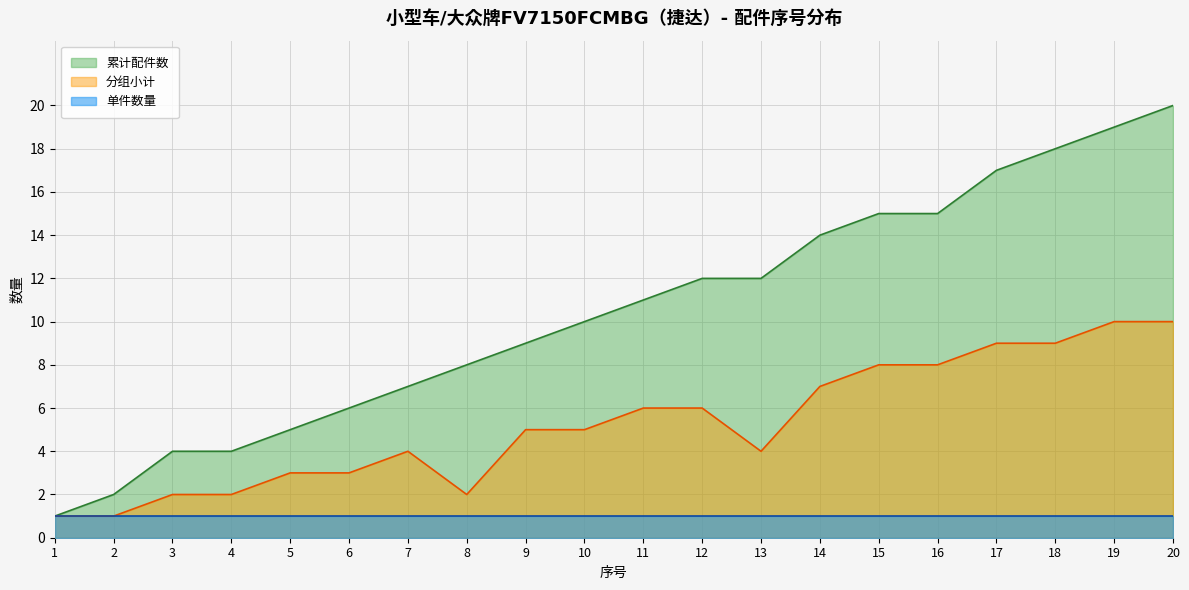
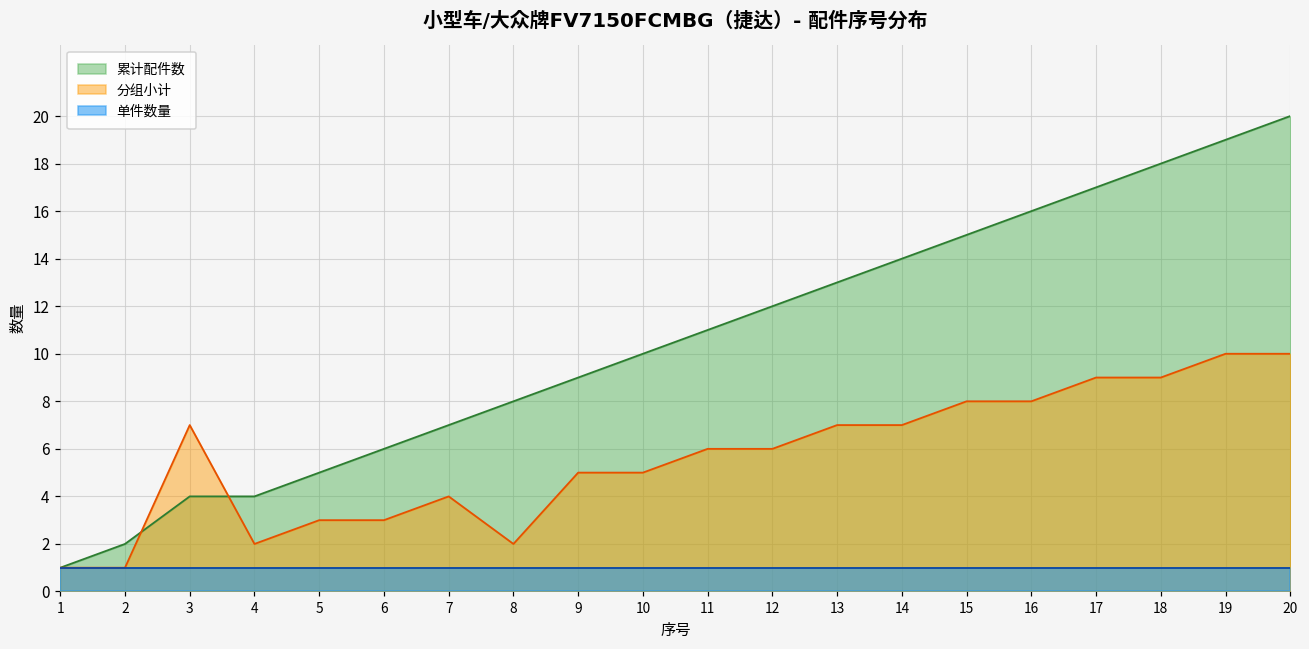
  {
    "累计配件数": {
      "2": 2,
      "3": 4,
      "4": 4,
      "5": 5,
      "6": 6,
      "7": 7,
      "8": 8,
      "9": 9,
      "10": 10,
      "11": 11,
      "12": 12,
-     "13": 12,
+     "13": 13,
      "14": 14,
      "15": 15,
-     "16": 15,
+     "16": 16,
      "17": 17,
      "18": 18,
      "19": 19,
      "20": 20
    },
    "分组小计": {
-     "3": 2,
+     "3": 7,
      "4": 2,
      "5": 3,
      "6": 3,
      "7": 4,
      "8": 2,
      "9": 5,
      "10": 5,
      "11": 6,
      "12": 6,
-     "13": 4,
+     "13": 7,
      "14": 7,
      "15": 8,
      "16": 8,
      "17": 9,
      "18": 9,
      "19": 10,
      "20": 10
    },
    "单件数量": {
      "3": 1,
      "4": 1,
      "5": 1,
      "6": 1,
      "7": 1,
      "8": 1,
      "9": 1,
      "10": 1,
      "11": 1,
      "12": 1,
      "13": 1,
      "14": 1,
      "15": 1,
      "16": 1,
      "17": 1,
      "18": 1,
      "19": 1,
      "20": 1
    }
  }
